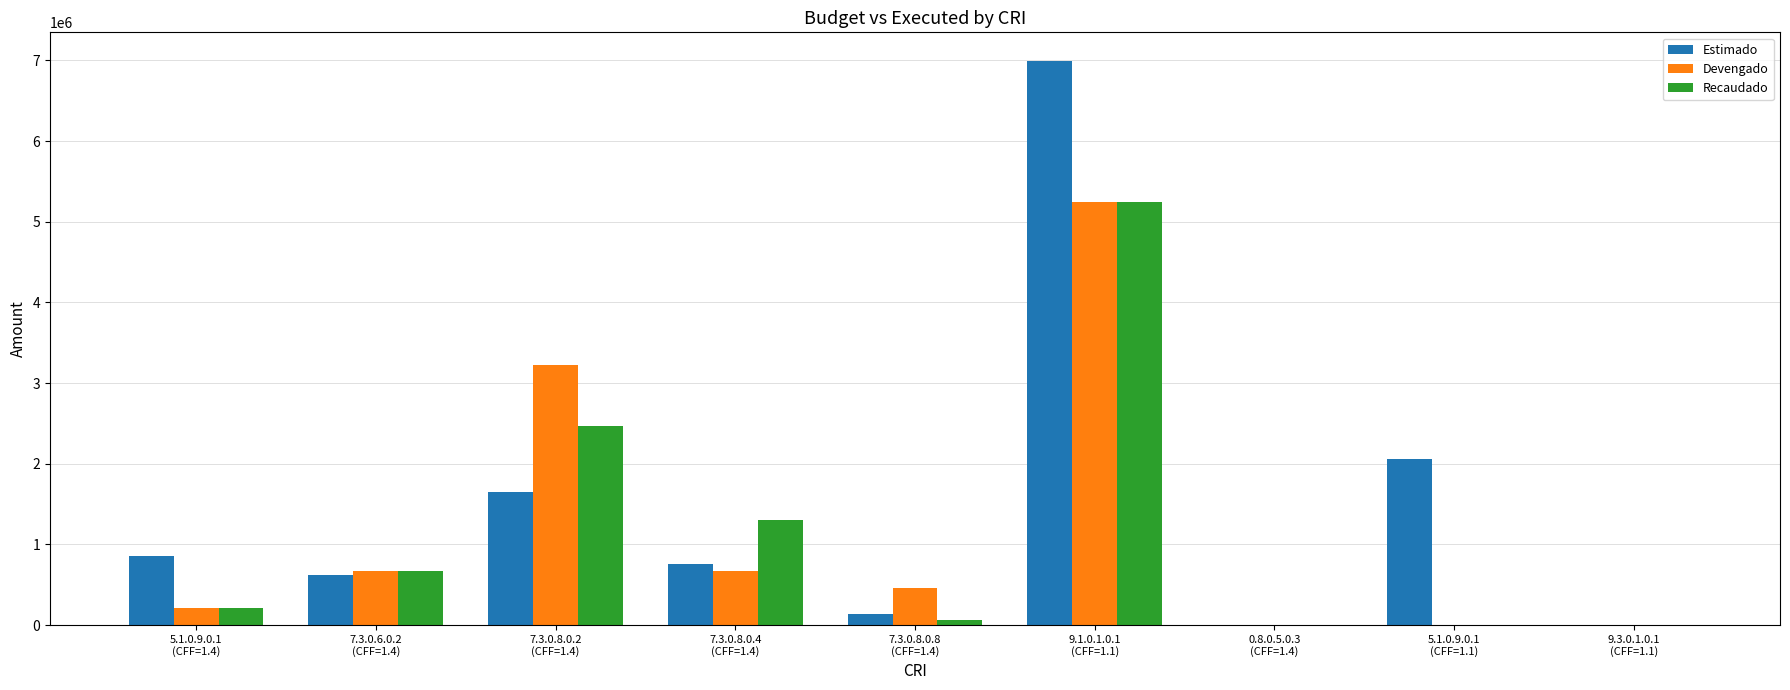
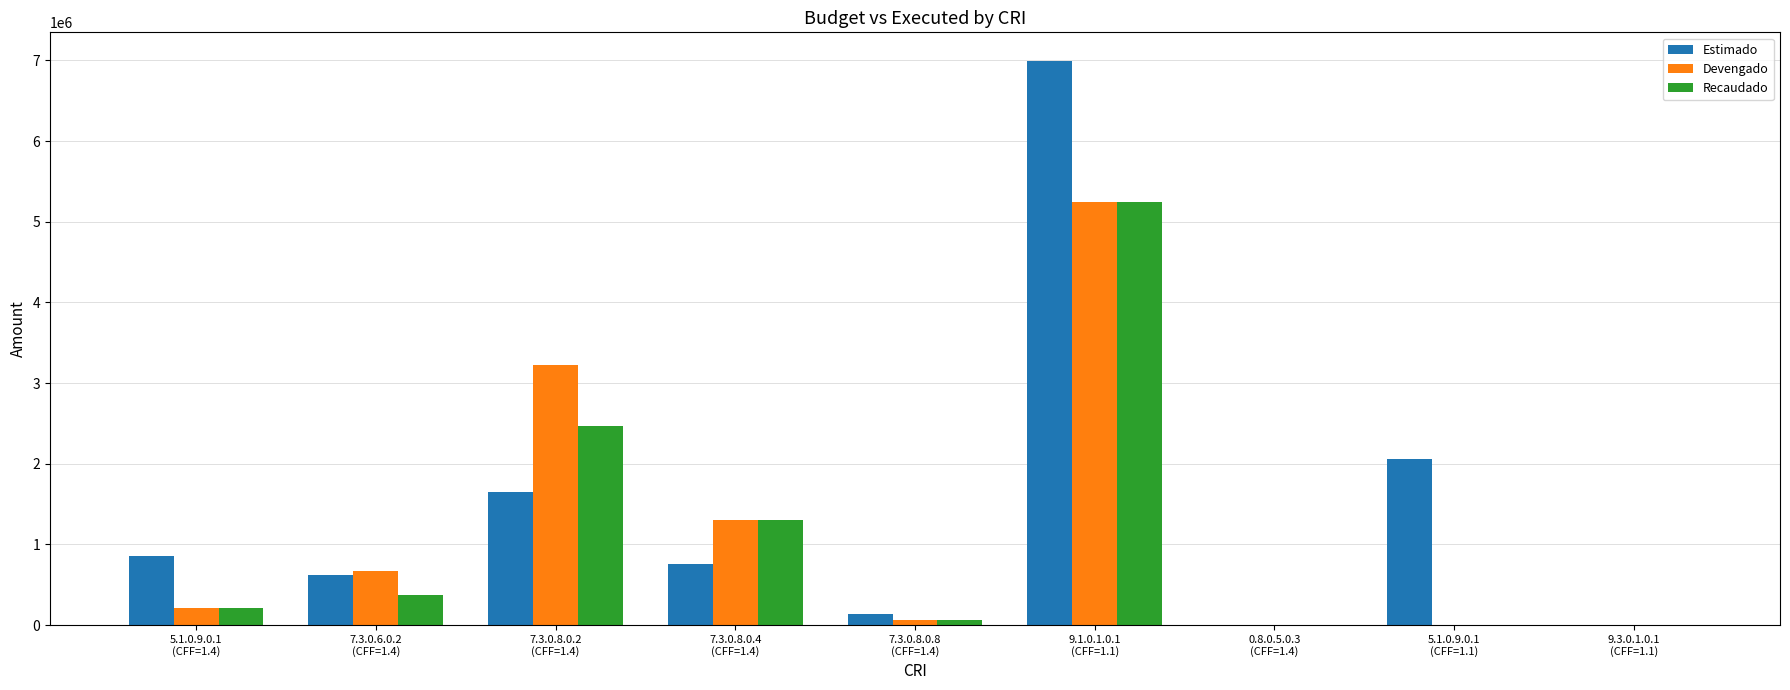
  {
    "Estimado": {
      "5.1.0.9.0.1 (CFF=1.4)": 900000,
      "7.3.0.6.0.2 (CFF=1.4)": 600000,
      "7.3.0.8.0.2 (CFF=1.4)": 1600000,
      "7.3.0.8.0.4 (CFF=1.4)": 800000,
      "7.3.0.8.0.8 (CFF=1.4)": 100000,
      "9.1.0.1.0.1 (CFF=1.1)": 7000000,
      "0.8.0.5.0.3 (CFF=1.4)": 0,
      "5.1.0.9.0.1 (CFF=1.1)": 2100000,
      "9.3.0.1.0.1 (CFF=1.1)": 0
    },
    "Devengado": {
      "5.1.0.9.0.1 (CFF=1.4)": 200000,
      "7.3.0.6.0.2 (CFF=1.4)": 700000,
      "7.3.0.8.0.2 (CFF=1.4)": 3200000,
-     "7.3.0.8.0.4 (CFF=1.4)": 700000,
-     "7.3.0.8.0.8 (CFF=1.4)": 500000,
+     "7.3.0.8.0.4 (CFF=1.4)": 1300000,
+     "7.3.0.8.0.8 (CFF=1.4)": 100000,
      "9.1.0.1.0.1 (CFF=1.1)": 5200000,
      "0.8.0.5.0.3 (CFF=1.4)": 0,
      "9.3.0.1.0.1 (CFF=1.1)": 0
    },
    "Recaudado": {
      "5.1.0.9.0.1 (CFF=1.4)": 200000,
-     "7.3.0.6.0.2 (CFF=1.4)": 700000,
+     "7.3.0.6.0.2 (CFF=1.4)": 400000,
      "7.3.0.8.0.2 (CFF=1.4)": 2500000,
      "7.3.0.8.0.4 (CFF=1.4)": 1300000,
      "7.3.0.8.0.8 (CFF=1.4)": 100000,
      "9.1.0.1.0.1 (CFF=1.1)": 5200000,
      "0.8.0.5.0.3 (CFF=1.4)": 0,
      "9.3.0.1.0.1 (CFF=1.1)": 0
    }
  }
